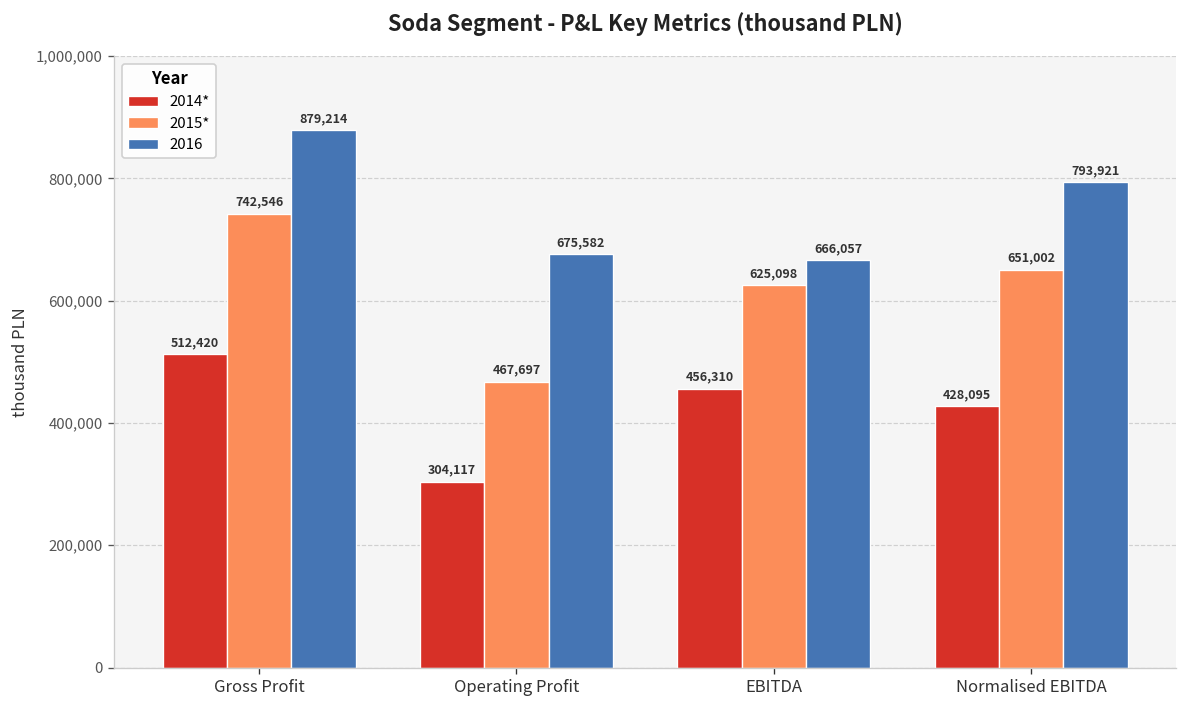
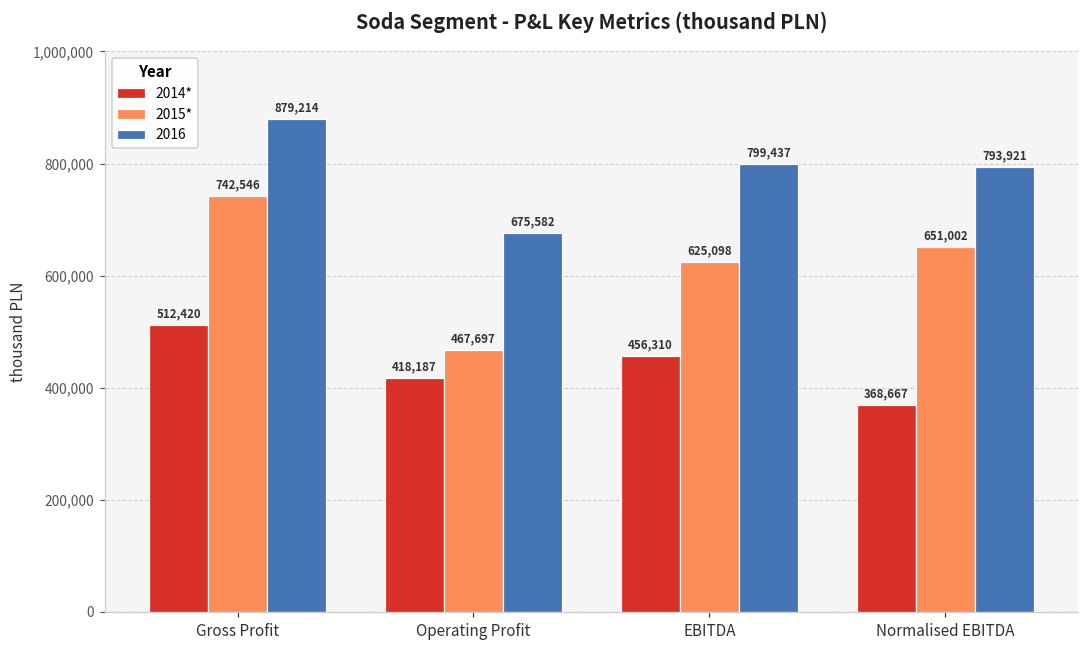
  {
    "2014*": {
      "Gross Profit": "512,420",
-     "Operating Profit": "304,117",
+     "Operating Profit": "418,187",
      "EBITDA": "456,310",
-     "Normalised EBITDA": "428,095"
+     "Normalised EBITDA": "368,667"
    },
    "2015*": {
      "Gross Profit": "742,546",
      "Operating Profit": "467,697",
      "EBITDA": "625,098",
      "Normalised EBITDA": "651,002"
    },
    "2016": {
      "Gross Profit": "879,214",
      "Operating Profit": "675,582",
-     "EBITDA": "666,057",
+     "EBITDA": "799,437",
      "Normalised EBITDA": "793,921"
    }
  }
